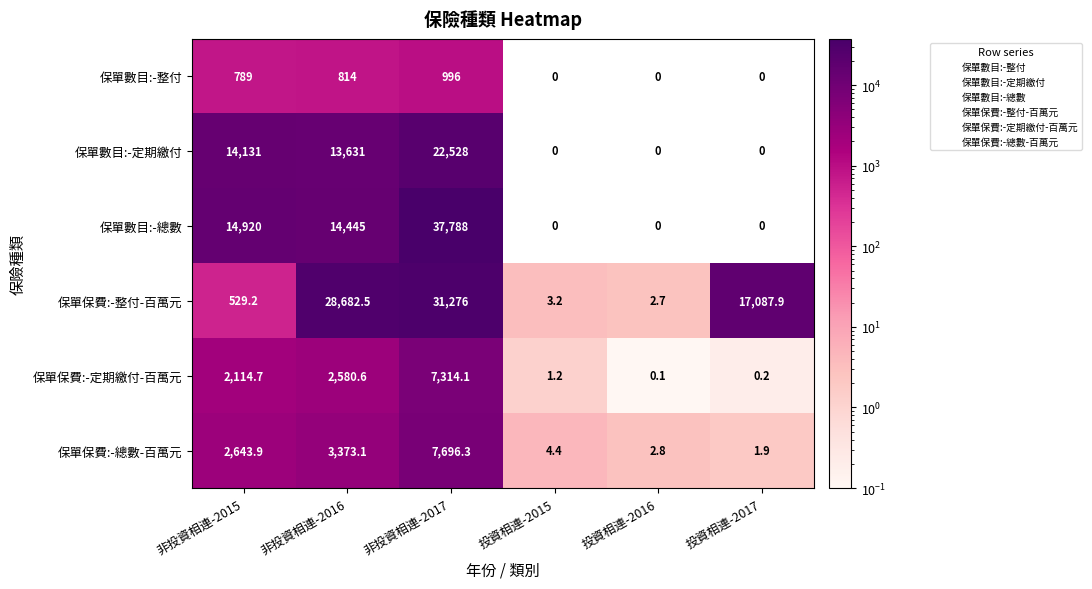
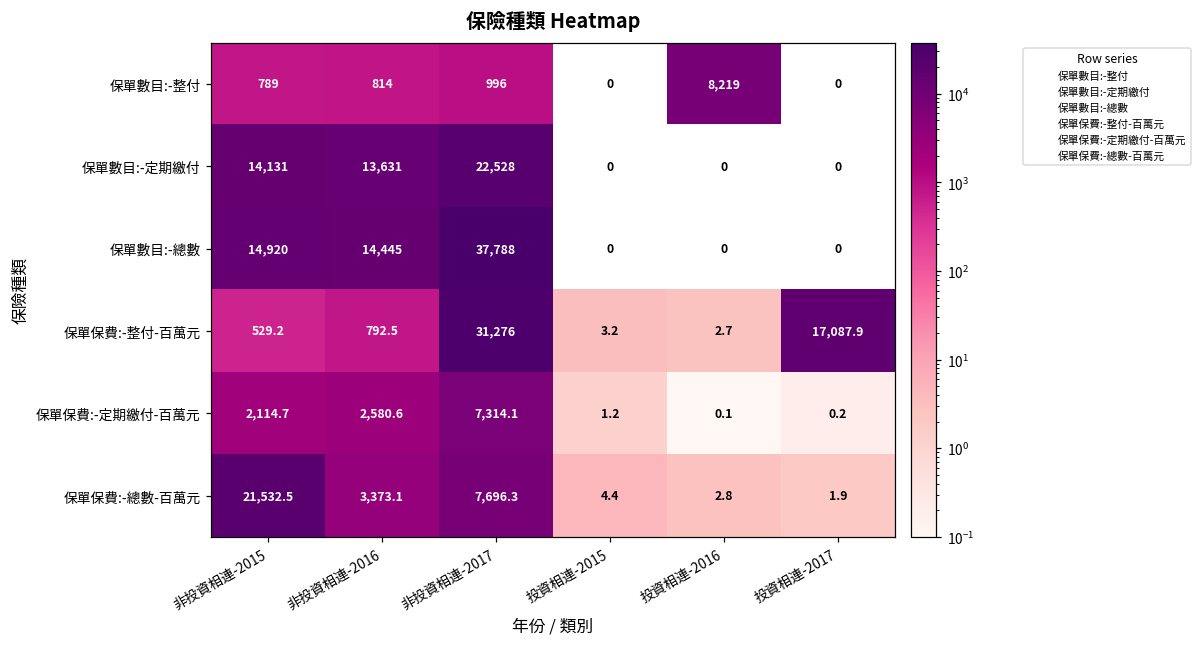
  {
    "保單數目:-整付": {
      "非投資相連-2015": "789",
      "非投資相連-2016": "814",
      "非投資相連-2017": "996",
      "投資相連-2015": "0",
-     "投資相連-2016": "0",
+     "投資相連-2016": "8,219",
      "投資相連-2017": "0"
    },
    "保單數目:-定期繳付": {
      "非投資相連-2015": "14,131",
      "非投資相連-2016": "13,631",
      "非投資相連-2017": "22,528",
      "投資相連-2015": "0",
      "投資相連-2016": "0",
      "投資相連-2017": "0"
    },
    "保單數目:-總數": {
      "非投資相連-2015": "14,920",
      "非投資相連-2016": "14,445",
      "非投資相連-2017": "37,788",
      "投資相連-2015": "0",
      "投資相連-2016": "0",
      "投資相連-2017": "0"
    },
    "保單保費:-整付-百萬元": {
      "非投資相連-2015": "529.2",
-     "非投資相連-2016": "28,682.5",
+     "非投資相連-2016": "792.5",
      "非投資相連-2017": "31,276",
      "投資相連-2015": "3.2",
      "投資相連-2016": "2.7",
      "投資相連-2017": "17,087.9"
    },
    "保單保費:-定期繳付-百萬元": {
      "非投資相連-2015": "2,114.7",
      "非投資相連-2016": "2,580.6",
      "非投資相連-2017": "7,314.1",
      "投資相連-2015": "1.2",
      "投資相連-2016": "0.1",
      "投資相連-2017": "0.2"
    },
    "保單保費:-總數-百萬元": {
-     "非投資相連-2015": "2,643.9",
+     "非投資相連-2015": "21,532.5",
      "非投資相連-2016": "3,373.1",
      "非投資相連-2017": "7,696.3",
      "投資相連-2015": "4.4",
      "投資相連-2016": "2.8",
      "投資相連-2017": "1.9"
    }
  }
